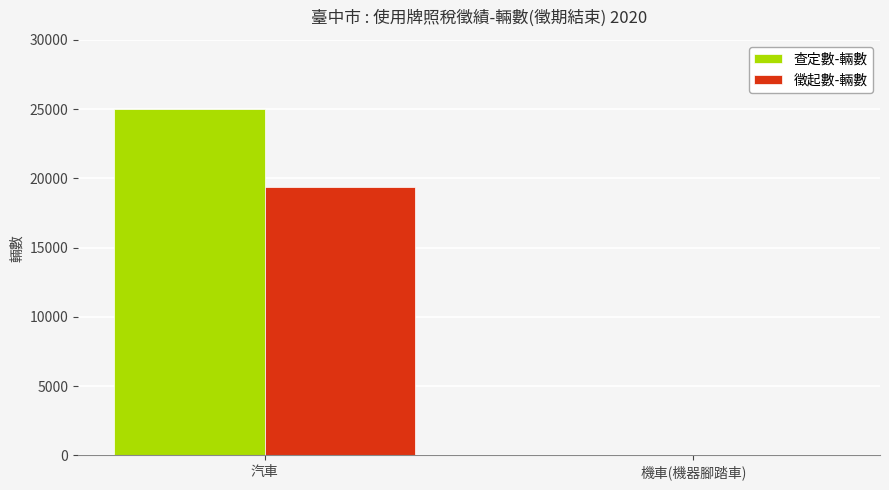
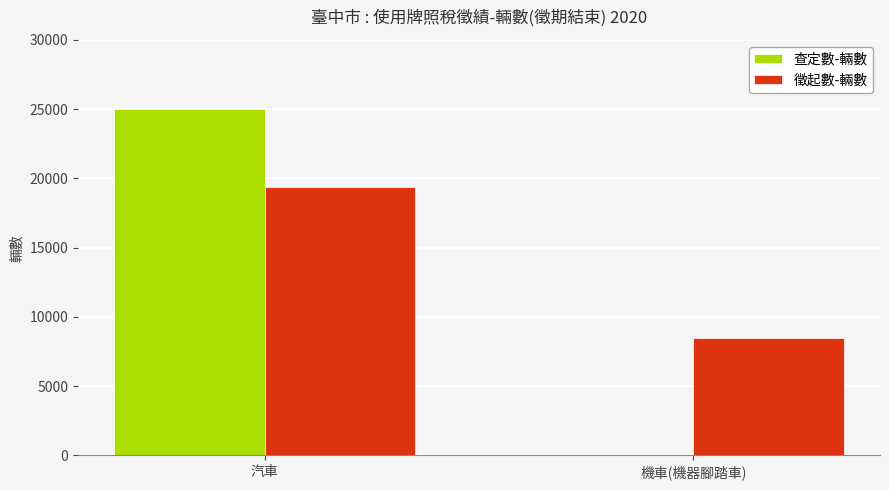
  {
    "查定數-輛數": {
      "汽車": 25000,
      "機車(機器腳踏車)": 0
    },
    "徵起數-輛數": {
      "汽車": 19400,
-     "機車(機器腳踏車)": 0
+     "機車(機器腳踏車)": 8500
    }
  }
